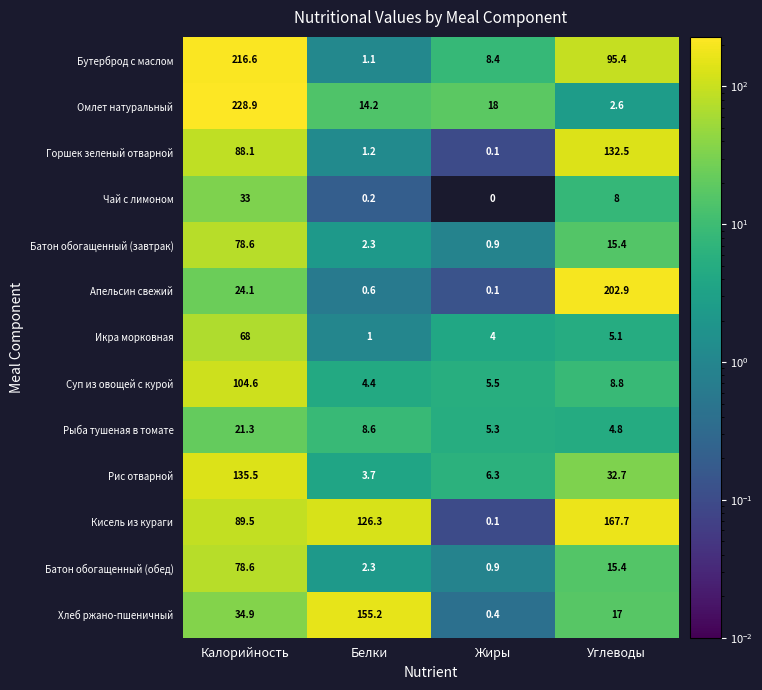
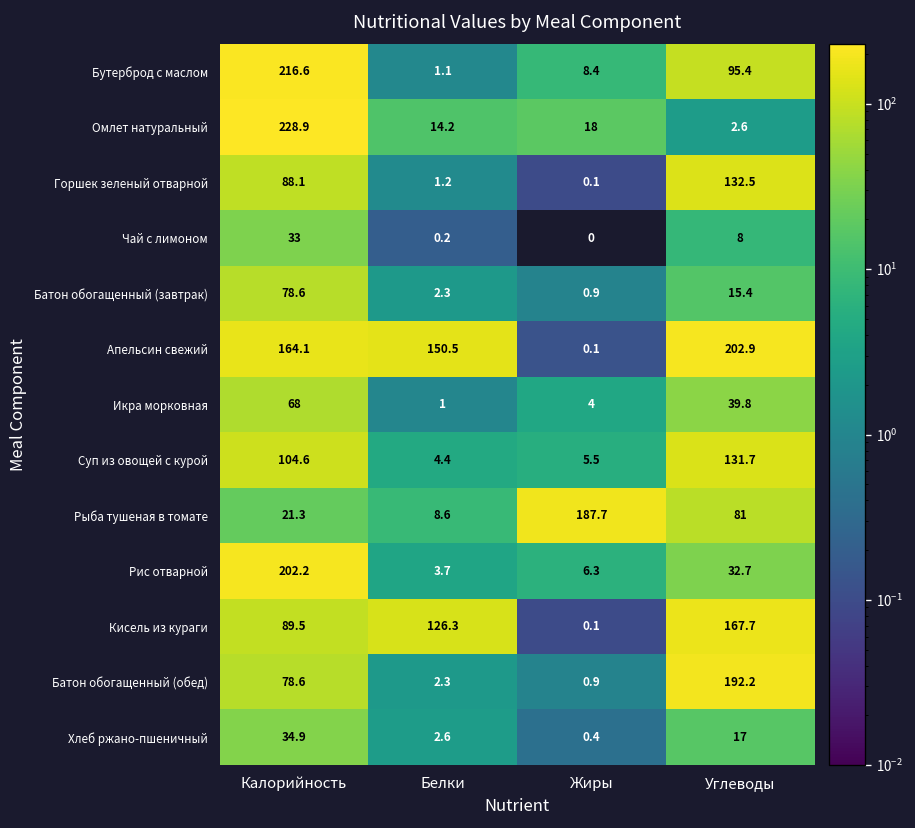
  {
    "Бутерброд с маслом": {
      "Калорийность": 216.6,
      "Белки": 1.1,
      "Жиры": 8.4,
      "Углеводы": 95.4
    },
    "Омлет натуральный": {
      "Калорийность": 228.9,
      "Белки": 14.2,
      "Жиры": 18,
      "Углеводы": 2.6
    },
    "Горшек зеленый отварной": {
      "Калорийность": 88.1,
      "Белки": 1.2,
      "Жиры": 0.1,
      "Углеводы": 132.5
    },
    "Чай с лимоном": {
      "Калорийность": 33,
      "Белки": 0.2,
      "Жиры": 0,
      "Углеводы": 8
    },
    "Батон обогащенный (завтрак)": {
      "Калорийность": 78.6,
      "Белки": 2.3,
      "Жиры": 0.9,
      "Углеводы": 15.4
    },
    "Апельсин свежий": {
-     "Калорийность": 24.1,
-     "Белки": 0.6,
+     "Калорийность": 164.1,
+     "Белки": 150.5,
      "Жиры": 0.1,
      "Углеводы": 202.9
    },
    "Икра морковная": {
      "Калорийность": 68,
      "Белки": 1,
      "Жиры": 4,
-     "Углеводы": 5.1
+     "Углеводы": 39.8
    },
    "Суп из овощей с курой": {
      "Калорийность": 104.6,
      "Белки": 4.4,
      "Жиры": 5.5,
-     "Углеводы": 8.8
+     "Углеводы": 131.7
    },
    "Рыба тушеная в томате": {
      "Калорийность": 21.3,
      "Белки": 8.6,
-     "Жиры": 5.3,
-     "Углеводы": 4.8
+     "Жиры": 187.7,
+     "Углеводы": 81
    },
    "Рис отварной": {
-     "Калорийность": 135.5,
+     "Калорийность": 202.2,
      "Белки": 3.7,
      "Жиры": 6.3,
      "Углеводы": 32.7
    },
    "Кисель из кураги": {
      "Калорийность": 89.5,
      "Белки": 126.3,
      "Жиры": 0.1,
      "Углеводы": 167.7
    },
    "Батон обогащенный (обед)": {
      "Калорийность": 78.6,
      "Белки": 2.3,
      "Жиры": 0.9,
-     "Углеводы": 15.4
+     "Углеводы": 192.2
    },
    "Хлеб ржано-пшеничный": {
      "Калорийность": 34.9,
-     "Белки": 155.2,
+     "Белки": 2.6,
      "Жиры": 0.4,
      "Углеводы": 17
    }
  }
